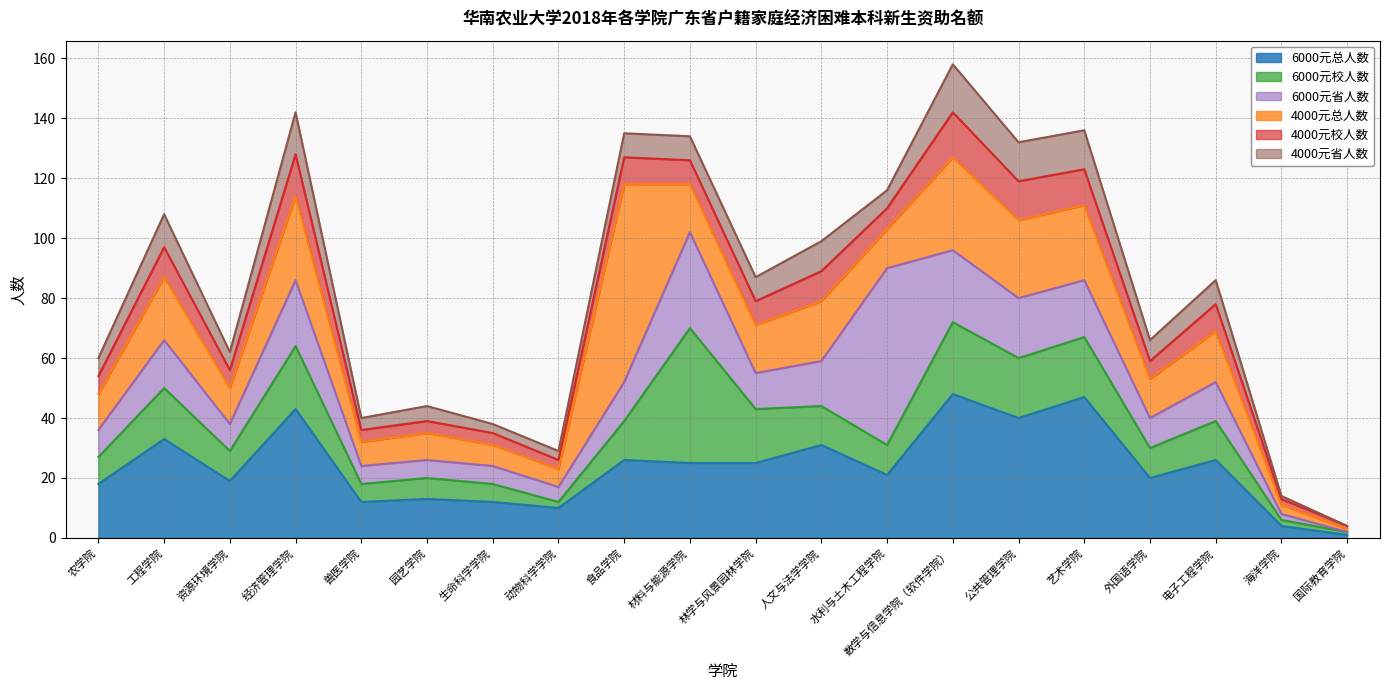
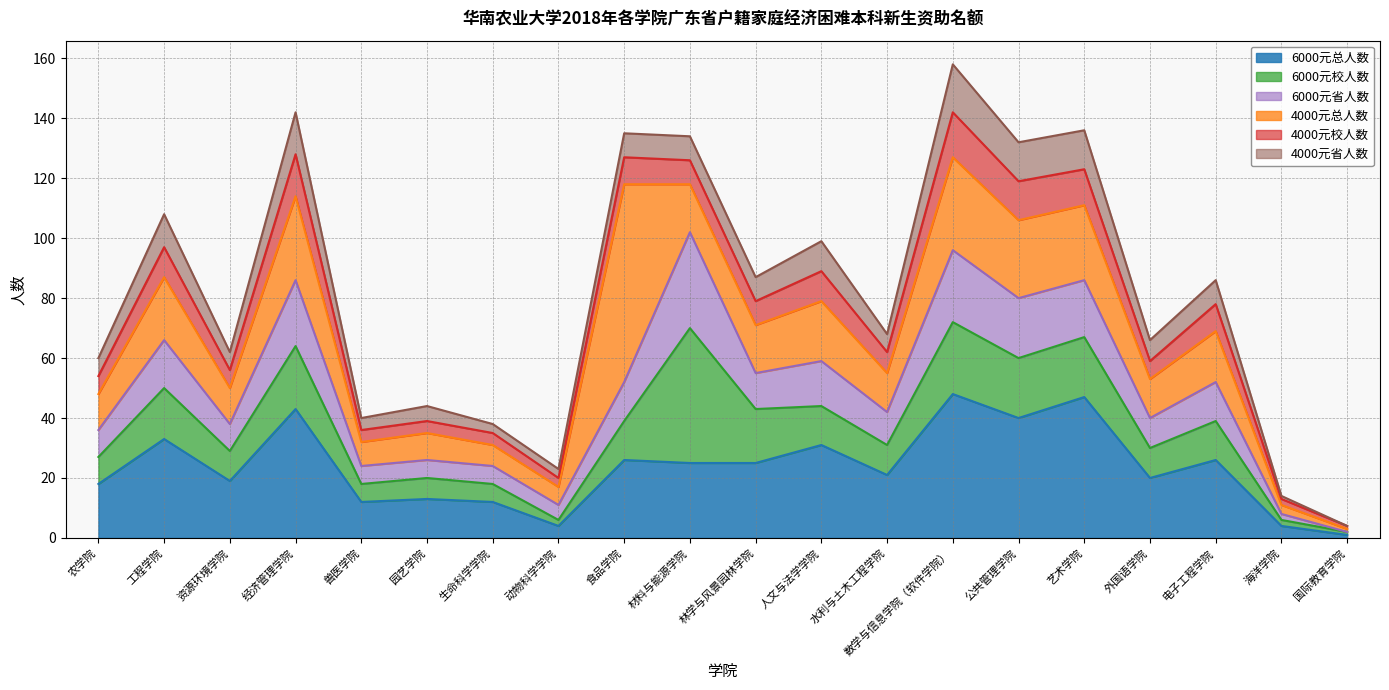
  {
    "6000元总人数": {
      "农学院": 18,
      "工程学院": 33,
      "资源环境学院": 19,
      "经济管理学院": 43,
      "兽医学院": 12,
      "园艺学院": 13,
      "生命科学学院": 12,
-     "动物科学学院": 10,
+     "动物科学学院": 4,
      "食品学院": 26,
      "材料与能源学院": 25,
      "林学与风景园林学院": 25,
      "人文与法学学院": 31,
      "水利与土木工程学院": 21,
      "数学与信息学院（软件学院）": 48,
      "公共管理学院": 40,
      "艺术学院": 47,
      "外国语学院": 20,
      "电子工程学院": 26,
      "海洋学院": 4,
      "国际教育学院": 1
    },
    "6000元校人数": {
      "农学院": 9,
      "工程学院": 17,
      "资源环境学院": 10,
      "经济管理学院": 21,
      "兽医学院": 6,
      "园艺学院": 7,
      "生命科学学院": 6,
      "动物科学学院": 2,
      "食品学院": 13,
      "材料与能源学院": 45,
      "林学与风景园林学院": 18,
      "人文与法学学院": 13,
      "水利与土木工程学院": 10,
      "数学与信息学院（软件学院）": 24,
      "公共管理学院": 20,
      "艺术学院": 20,
      "外国语学院": 10,
      "电子工程学院": 13,
      "海洋学院": 2
    },
    "6000元省人数": {
      "农学院": 9,
      "工程学院": 16,
      "资源环境学院": 9,
      "经济管理学院": 22,
      "兽医学院": 6,
      "园艺学院": 6,
      "生命科学学院": 6,
      "动物科学学院": 5,
      "食品学院": 13,
      "材料与能源学院": 32,
      "林学与风景园林学院": 12,
      "人文与法学学院": 15,
-     "水利与土木工程学院": 59,
+     "水利与土木工程学院": 11,
      "数学与信息学院（软件学院）": 24,
      "公共管理学院": 20,
      "艺术学院": 19,
      "外国语学院": 10,
      "电子工程学院": 13,
      "海洋学院": 2
    },
    "4000元总人数": {
      "农学院": 12,
      "工程学院": 21,
      "资源环境学院": 12,
      "经济管理学院": 28,
      "兽医学院": 8,
      "园艺学院": 9,
      "生命科学学院": 7,
      "动物科学学院": 6,
      "食品学院": 66,
      "材料与能源学院": 16,
      "林学与风景园林学院": 16,
      "人文与法学学院": 20,
      "水利与土木工程学院": 13,
      "数学与信息学院（软件学院）": 31,
      "公共管理学院": 26,
      "艺术学院": 25,
      "外国语学院": 13,
      "电子工程学院": 17,
      "海洋学院": 3,
      "国际教育学院": 1
    },
    "4000元校人数": {
      "农学院": 6,
      "工程学院": 10,
      "资源环境学院": 6,
      "经济管理学院": 14,
      "兽医学院": 4,
      "园艺学院": 4,
      "生命科学学院": 4,
      "动物科学学院": 3,
      "食品学院": 9,
      "材料与能源学院": 8,
      "林学与风景园林学院": 8,
      "人文与法学学院": 10,
      "水利与土木工程学院": 7,
      "数学与信息学院（软件学院）": 15,
      "公共管理学院": 13,
      "艺术学院": 12,
      "外国语学院": 6,
      "电子工程学院": 9,
      "海洋学院": 2
    },
    "4000元省人数": {
      "农学院": 6,
      "工程学院": 11,
      "资源环境学院": 6,
      "经济管理学院": 14,
      "兽医学院": 4,
      "园艺学院": 5,
      "生命科学学院": 3,
      "动物科学学院": 3,
      "食品学院": 8,
      "材料与能源学院": 8,
      "林学与风景园林学院": 8,
      "人文与法学学院": 10,
      "水利与土木工程学院": 6,
      "数学与信息学院（软件学院）": 16,
      "公共管理学院": 13,
      "艺术学院": 13,
      "外国语学院": 7,
      "电子工程学院": 8,
      "海洋学院": 1
    }
  }
